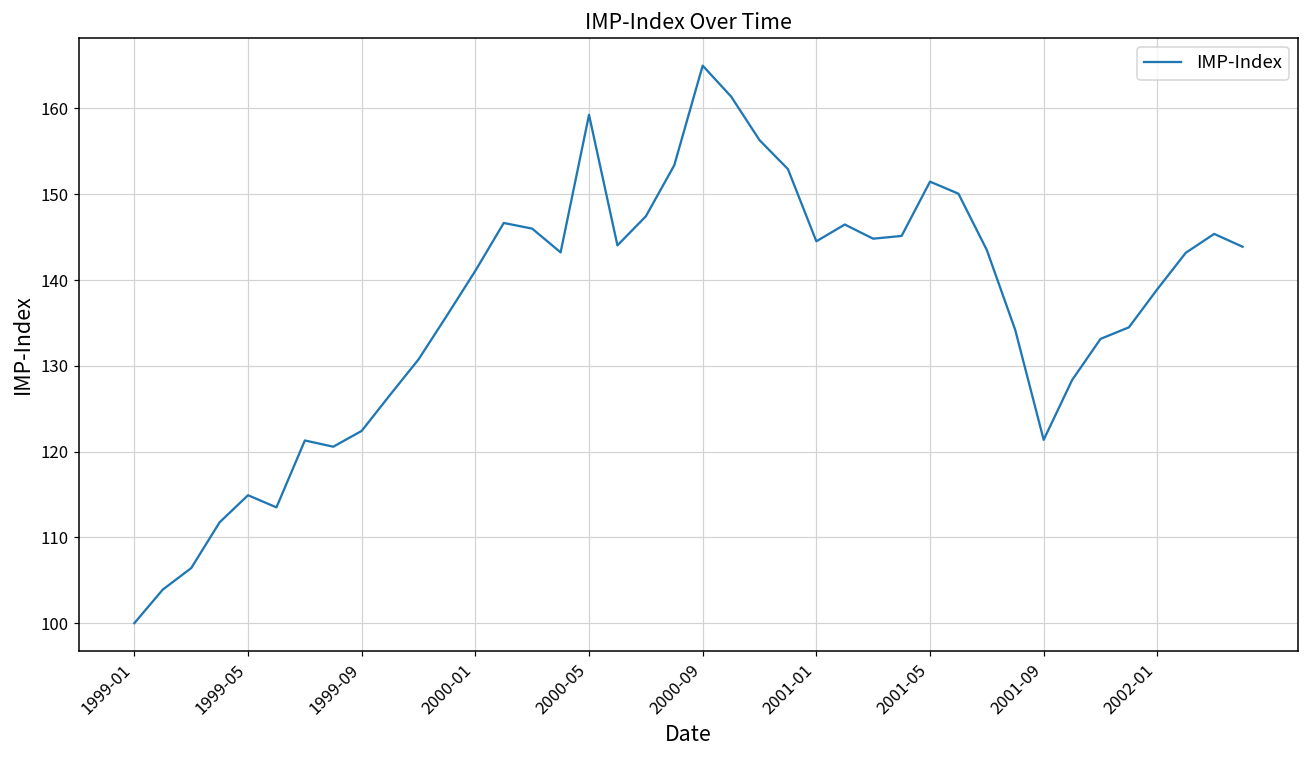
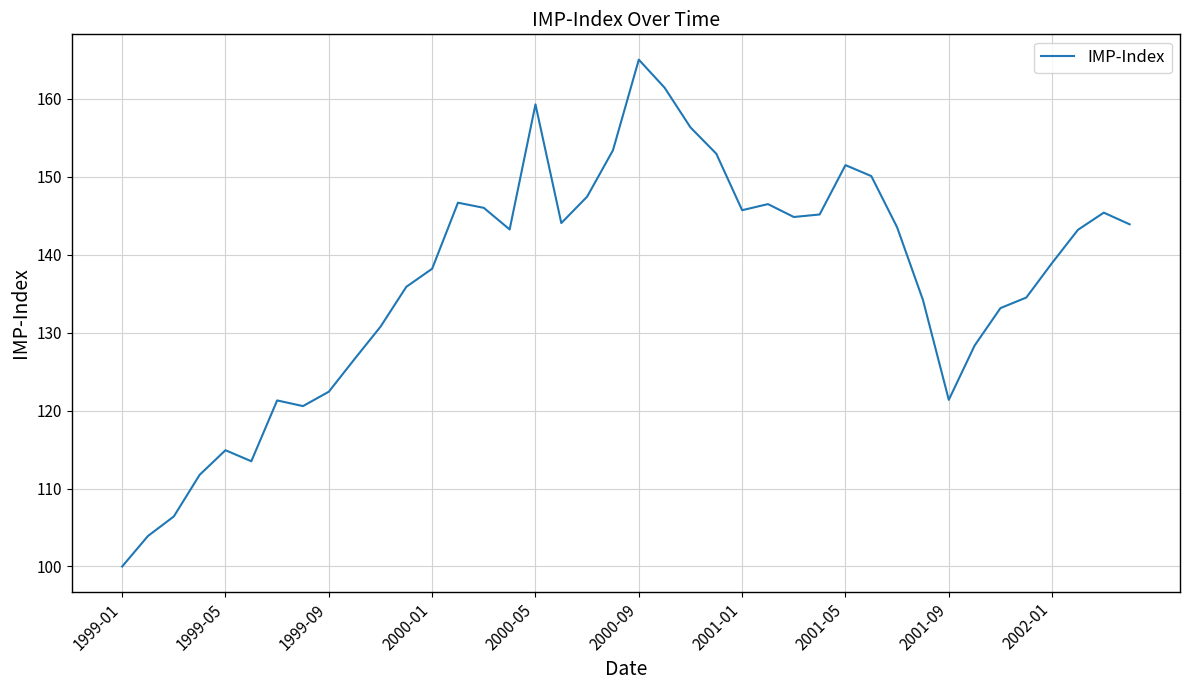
  {
    "1999-01": 100,
    "1999-05": 115,
    "1999-09": 122,
-   "2000-01": 141,
+   "2000-01": 138,
    "2000-05": 159,
    "2000-09": 165,
-   "2001-01": 145,
+   "2001-01": 146,
    "2001-05": 151,
    "2001-09": 121,
    "2002-01": 139
  }
